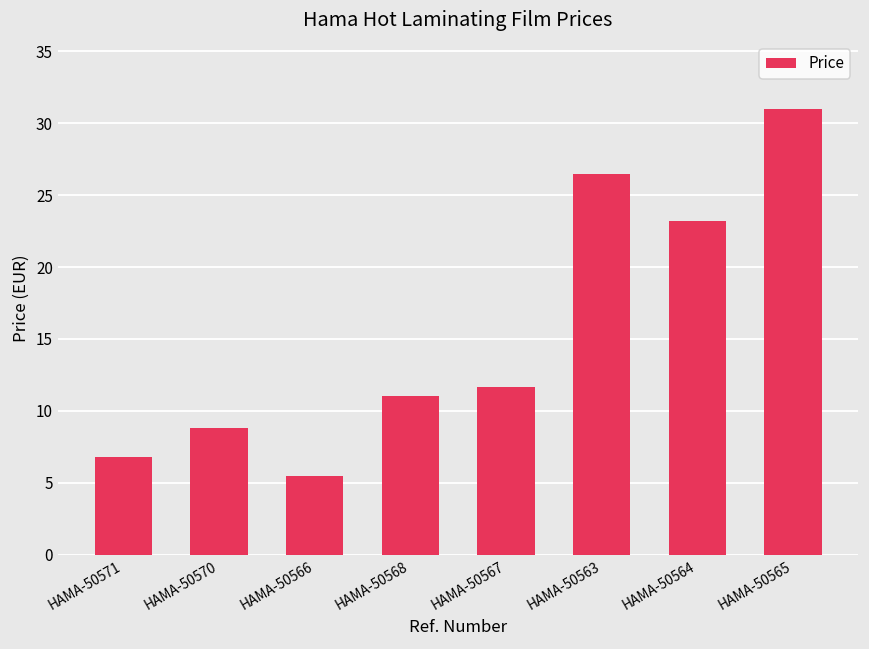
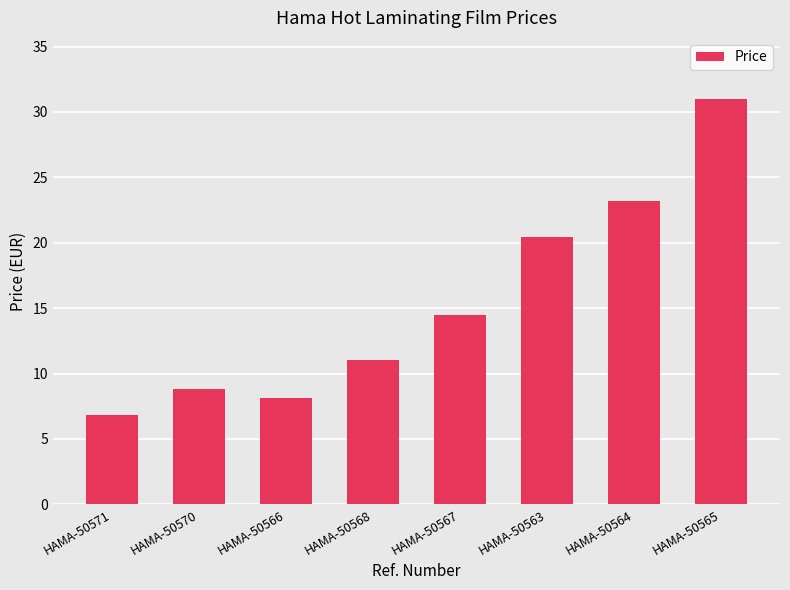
  {
    "HAMA-50571": 6.8,
    "HAMA-50570": 8.8,
-   "HAMA-50566": 5.5,
+   "HAMA-50566": 8.1,
    "HAMA-50568": 11.0,
-   "HAMA-50567": 11.7,
-   "HAMA-50563": 26.4,
+   "HAMA-50567": 14.5,
+   "HAMA-50563": 20.5,
    "HAMA-50564": 23.2,
    "HAMA-50565": 31.0
  }
